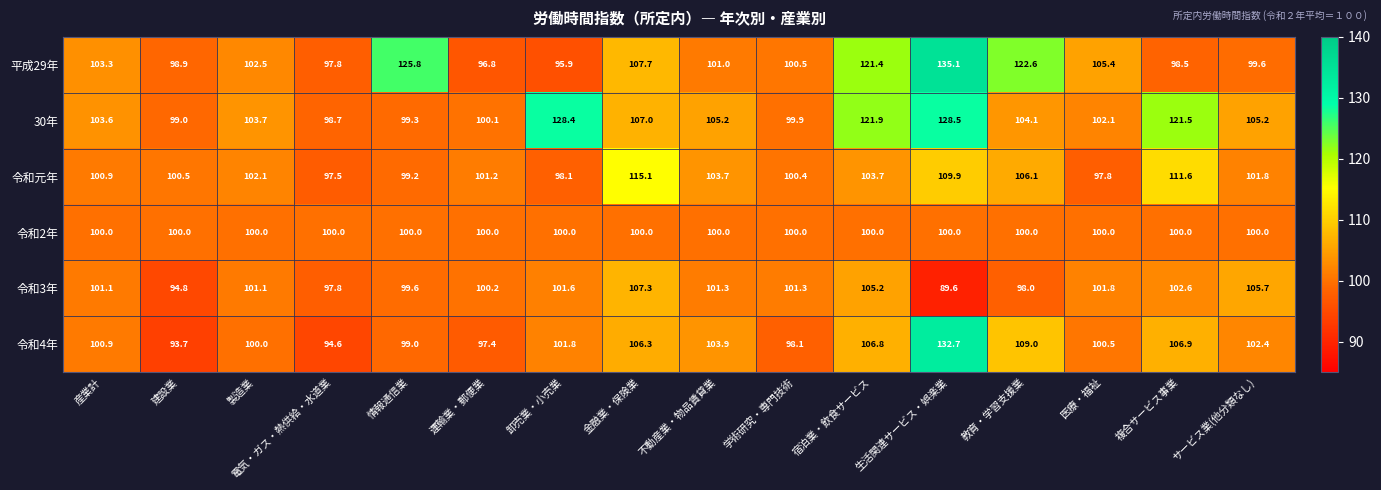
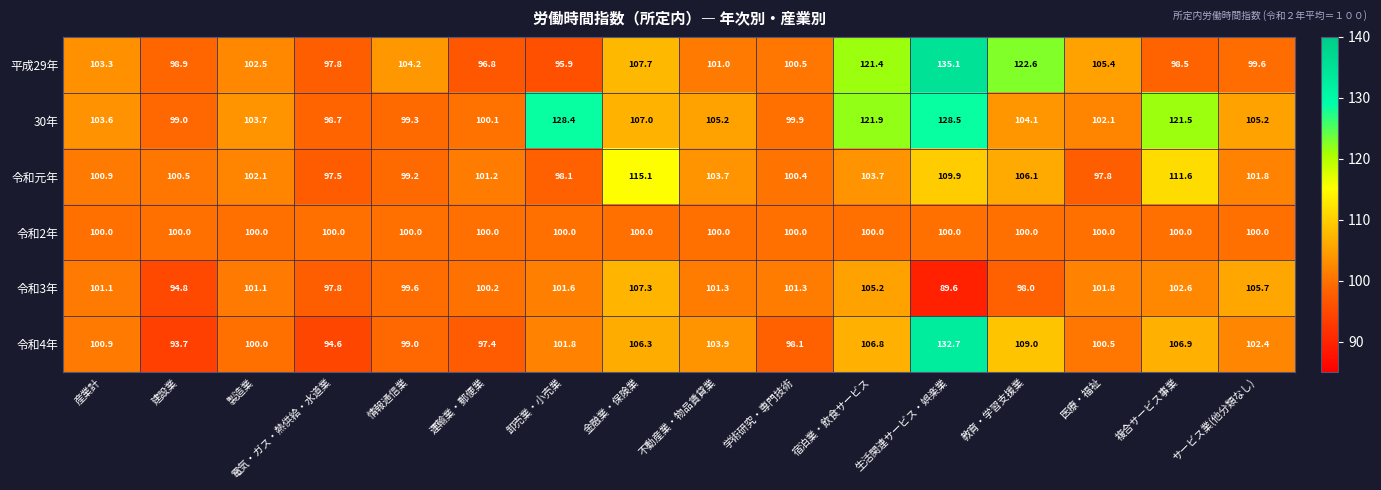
  {
    "平成29年": {
      "産業計": 103.3,
      "建設業": 98.9,
      "製造業": 102.5,
      "電気・ガス・熱供給・水道業": 97.8,
-     "情報通信業": 125.8,
+     "情報通信業": 104.2,
      "運輸業・郵便業": 96.8,
      "卸売業・小売業": 95.9,
      "金融業・保険業": 107.7,
      "不動産業・物品賃貸業": 101.0,
      "学術研究・専門技術": 100.5,
      "宿泊業・飲食サービス": 121.4,
      "生活関連サービス・娯楽業": 135.1,
      "教育・学習支援業": 122.6,
      "医療・福祉": 105.4,
      "複合サービス事業": 98.5,
      "サービス業(他分類なし)": 99.6
    },
    "30年": {
      "産業計": 103.6,
      "建設業": 99.0,
      "製造業": 103.7,
      "電気・ガス・熱供給・水道業": 98.7,
      "情報通信業": 99.3,
      "運輸業・郵便業": 100.1,
      "卸売業・小売業": 128.4,
      "金融業・保険業": 107.0,
      "不動産業・物品賃貸業": 105.2,
      "学術研究・専門技術": 99.9,
      "宿泊業・飲食サービス": 121.9,
      "生活関連サービス・娯楽業": 128.5,
      "教育・学習支援業": 104.1,
      "医療・福祉": 102.1,
      "複合サービス事業": 121.5,
      "サービス業(他分類なし)": 105.2
    },
    "令和元年": {
      "産業計": 100.9,
      "建設業": 100.5,
      "製造業": 102.1,
      "電気・ガス・熱供給・水道業": 97.5,
      "情報通信業": 99.2,
      "運輸業・郵便業": 101.2,
      "卸売業・小売業": 98.1,
      "金融業・保険業": 115.1,
      "不動産業・物品賃貸業": 103.7,
      "学術研究・専門技術": 100.4,
      "宿泊業・飲食サービス": 103.7,
      "生活関連サービス・娯楽業": 109.9,
      "教育・学習支援業": 106.1,
      "医療・福祉": 97.8,
      "複合サービス事業": 111.6,
      "サービス業(他分類なし)": 101.8
    },
    "令和2年": {
      "産業計": 100.0,
      "建設業": 100.0,
      "製造業": 100.0,
      "電気・ガス・熱供給・水道業": 100.0,
      "情報通信業": 100.0,
      "運輸業・郵便業": 100.0,
      "卸売業・小売業": 100.0,
      "金融業・保険業": 100.0,
      "不動産業・物品賃貸業": 100.0,
      "学術研究・専門技術": 100.0,
      "宿泊業・飲食サービス": 100.0,
      "生活関連サービス・娯楽業": 100.0,
      "教育・学習支援業": 100.0,
      "医療・福祉": 100.0,
      "複合サービス事業": 100.0,
      "サービス業(他分類なし)": 100.0
    },
    "令和3年": {
      "産業計": 101.1,
      "建設業": 94.8,
      "製造業": 101.1,
      "電気・ガス・熱供給・水道業": 97.8,
      "情報通信業": 99.6,
      "運輸業・郵便業": 100.2,
      "卸売業・小売業": 101.6,
      "金融業・保険業": 107.3,
      "不動産業・物品賃貸業": 101.3,
      "学術研究・専門技術": 101.3,
      "宿泊業・飲食サービス": 105.2,
      "生活関連サービス・娯楽業": 89.6,
      "教育・学習支援業": 98.0,
      "医療・福祉": 101.8,
      "複合サービス事業": 102.6,
      "サービス業(他分類なし)": 105.7
    },
    "令和4年": {
      "産業計": 100.9,
      "建設業": 93.7,
      "製造業": 100.0,
      "電気・ガス・熱供給・水道業": 94.6,
      "情報通信業": 99.0,
      "運輸業・郵便業": 97.4,
      "卸売業・小売業": 101.8,
      "金融業・保険業": 106.3,
      "不動産業・物品賃貸業": 103.9,
      "学術研究・専門技術": 98.1,
      "宿泊業・飲食サービス": 106.8,
      "生活関連サービス・娯楽業": 132.7,
      "教育・学習支援業": 109.0,
      "医療・福祉": 100.5,
      "複合サービス事業": 106.9,
      "サービス業(他分類なし)": 102.4
    }
  }
